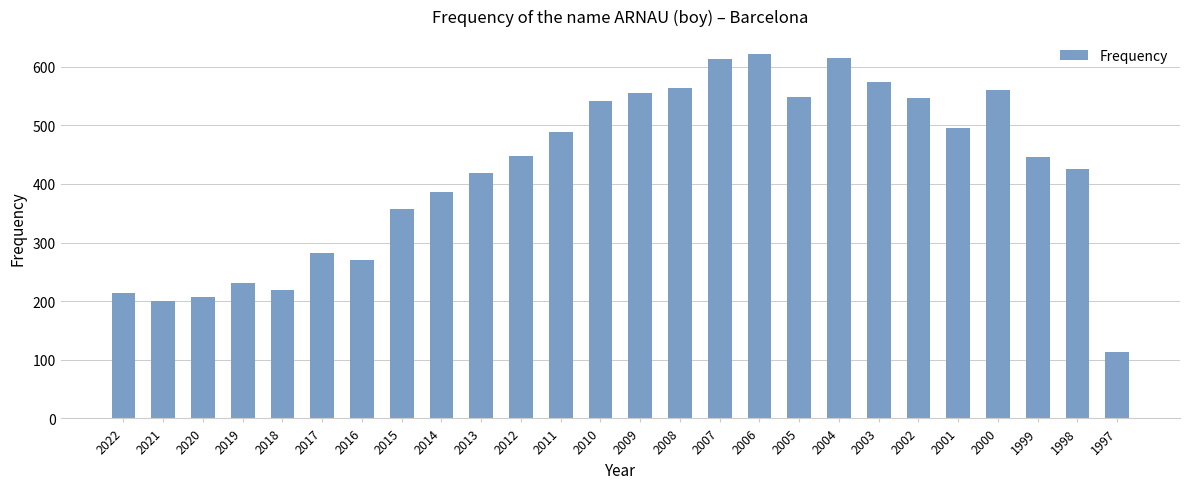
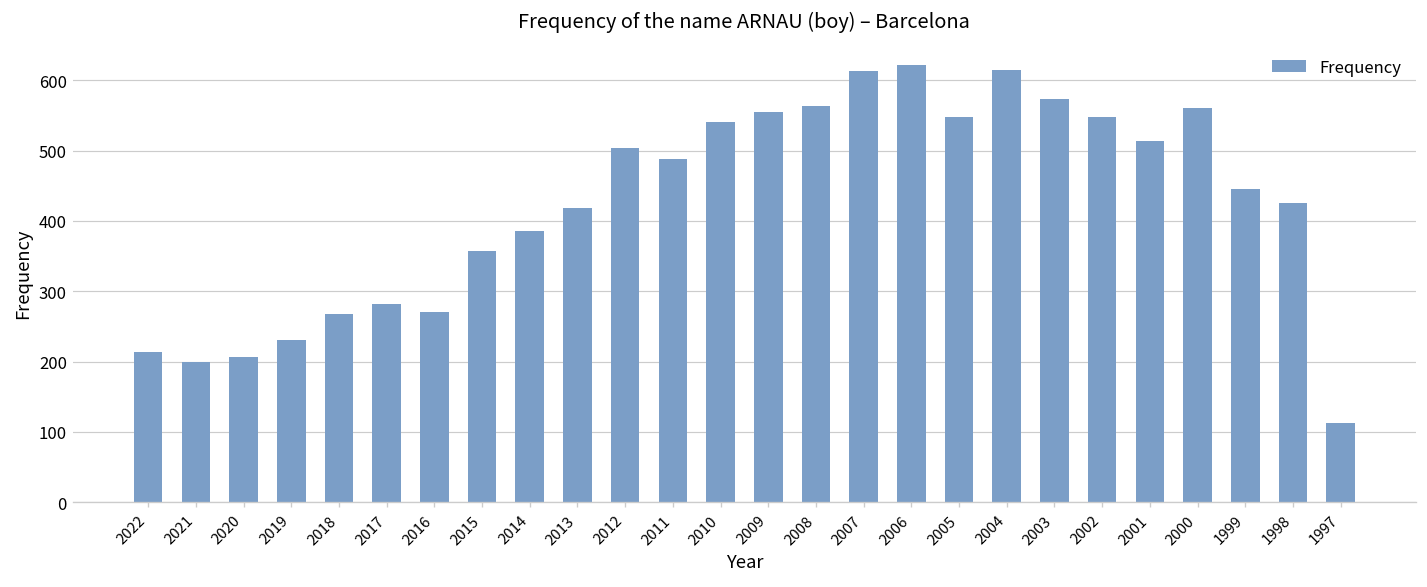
  {
    "2022": 210,
    "2021": 200,
    "2020": 210,
    "2019": 230,
-   "2018": 220,
+   "2018": 270,
    "2017": 280,
    "2016": 270,
    "2015": 360,
    "2014": 390,
    "2013": 420,
-   "2012": 450,
+   "2012": 500,
    "2011": 490,
    "2010": 540,
    "2009": 560,
    "2008": 560,
    "2007": 610,
    "2006": 620,
    "2005": 550,
    "2004": 610,
    "2003": 570,
    "2002": 550,
-   "2001": 500,
+   "2001": 510,
    "2000": 560,
    "1999": 450,
    "1998": 430,
    "1997": 110
  }
